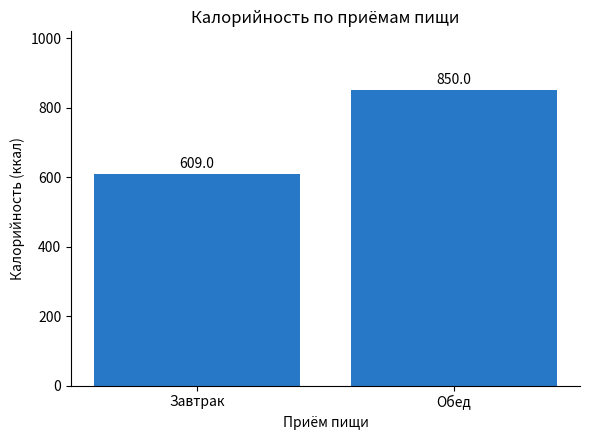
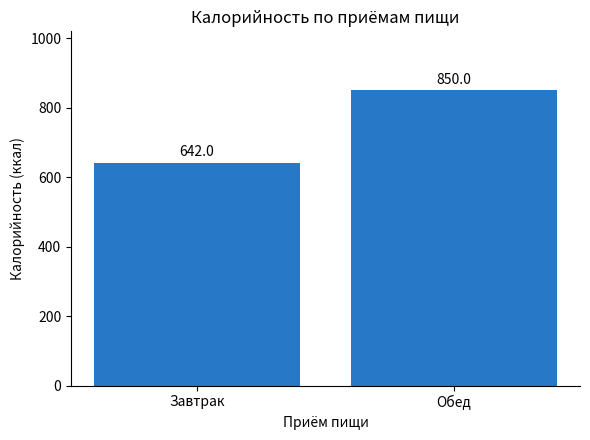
  {
-   "Завтрак": 609.0,
+   "Завтрак": 642.0,
    "Обед": 850.0
  }
